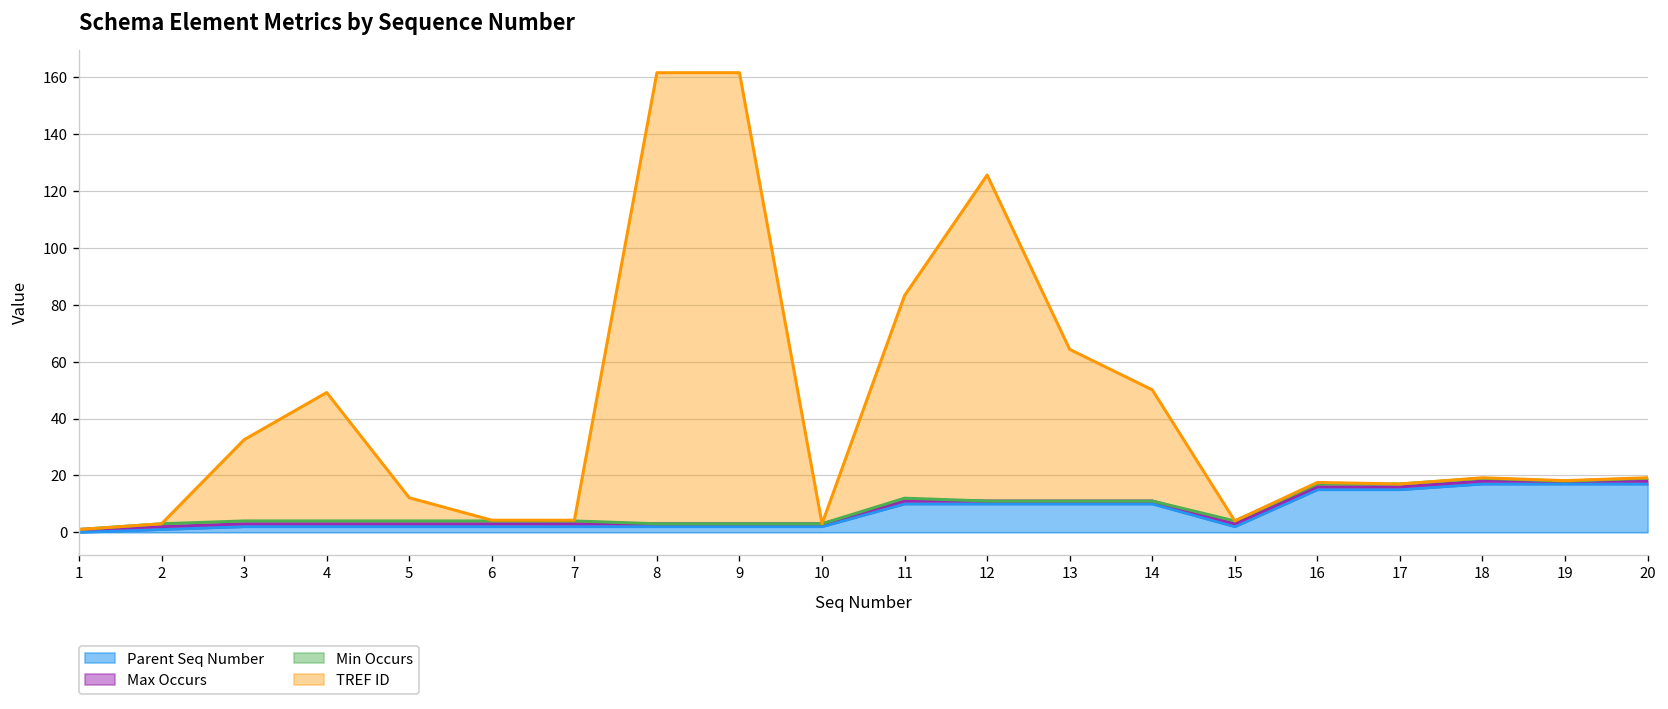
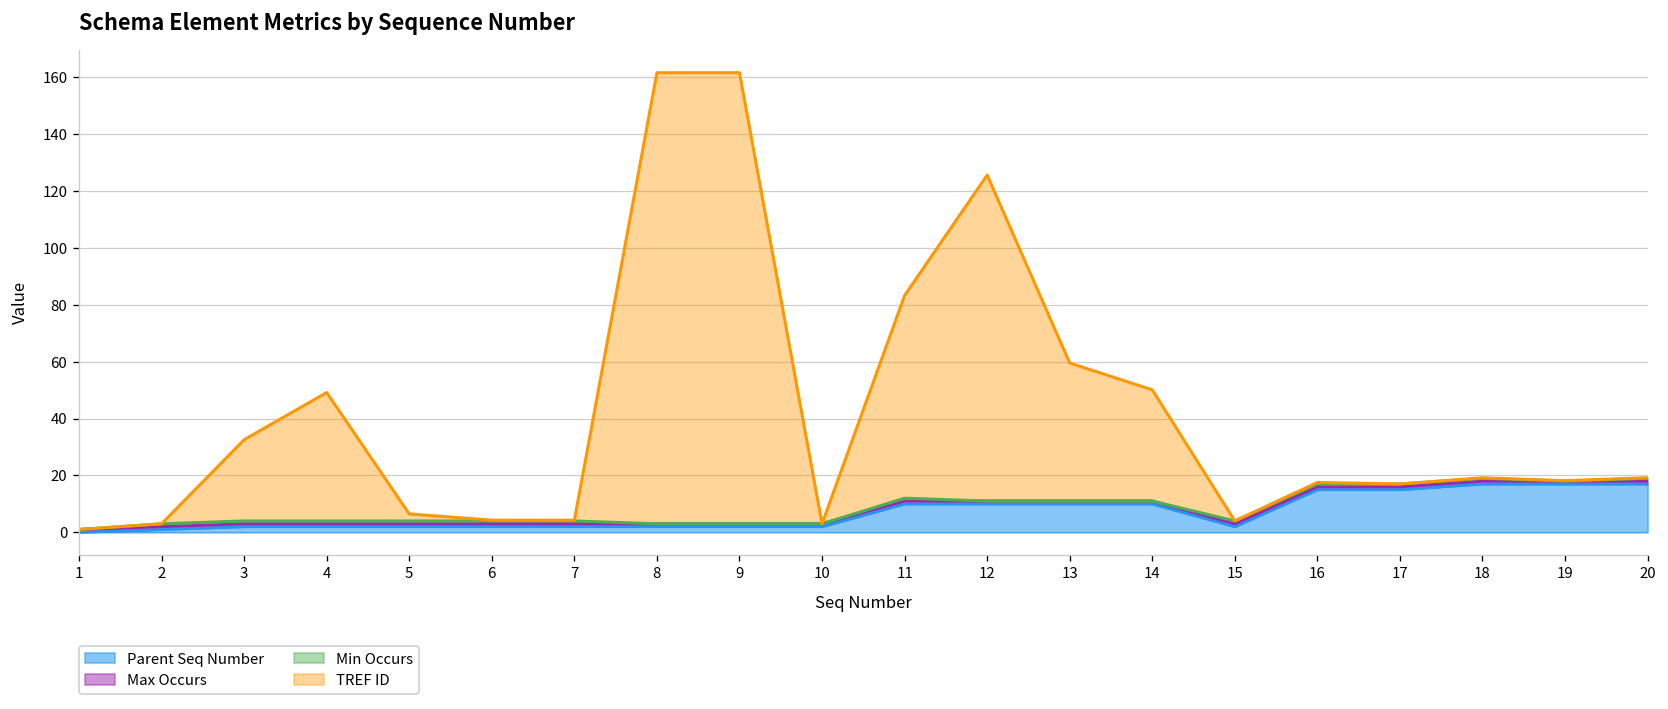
  {
    "TREF ID": {
      "3": 29,
      "4": 45,
-     "5": 8,
+     "5": 2,
      "8": 159,
      "9": 159,
      "11": 71,
      "12": 115,
-     "13": 53,
+     "13": 49,
      "14": 39
    }
  }
